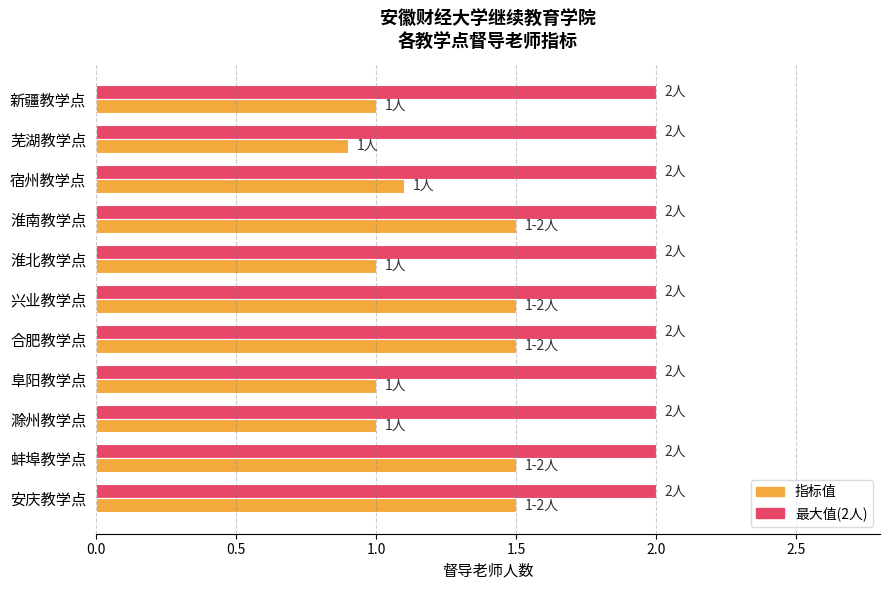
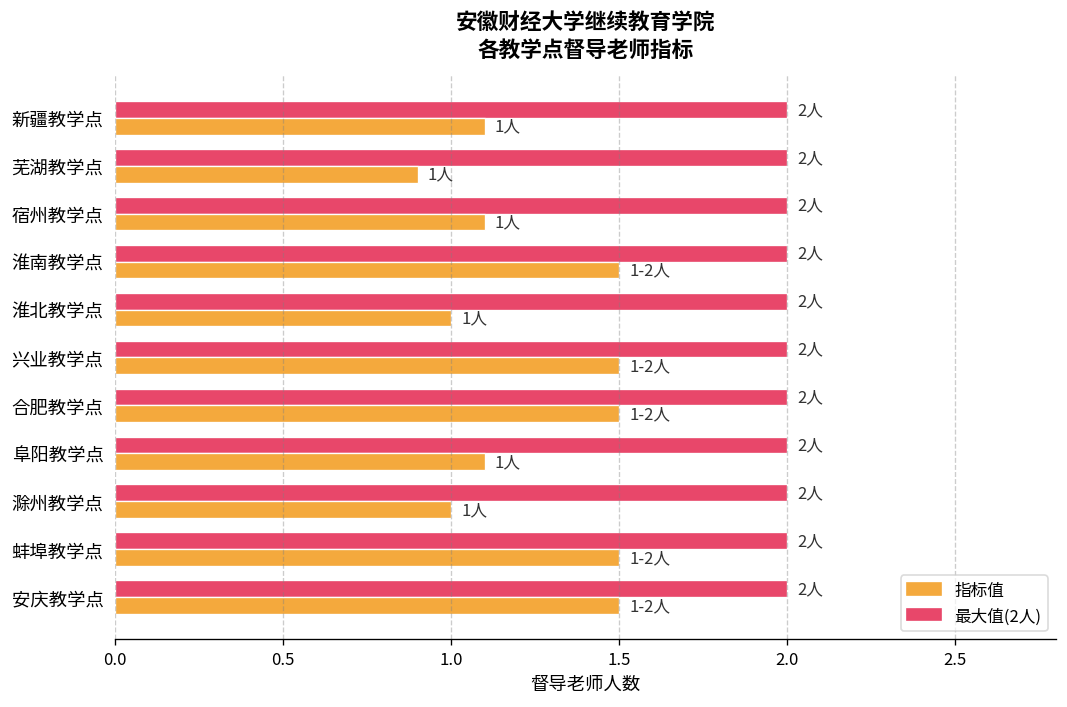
  {
    "最大值(2人)": {
      "新疆教学点": "2人",
      "芜湖教学点": "2人",
      "宿州教学点": "2人",
      "淮南教学点": "2人",
      "淮北教学点": "2人",
      "兴业教学点": "2人",
      "合肥教学点": "2人",
      "阜阳教学点": "2人",
      "滁州教学点": "2人",
      "蚌埠教学点": "2人",
      "安庆教学点": "2人"
    },
    "指标值": {
-     "新疆教学点": "1.0",
-     "阜阳教学点": "1.0"
+     "新疆教学点": "1.1",
+     "阜阳教学点": "1.1"
    }
  }
